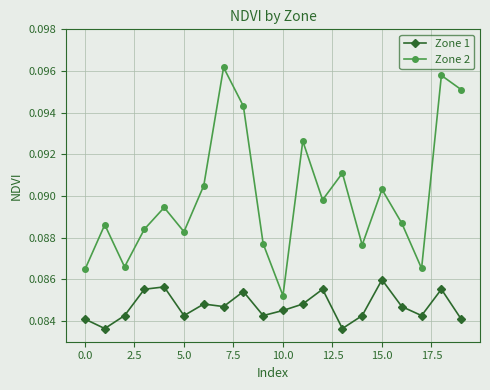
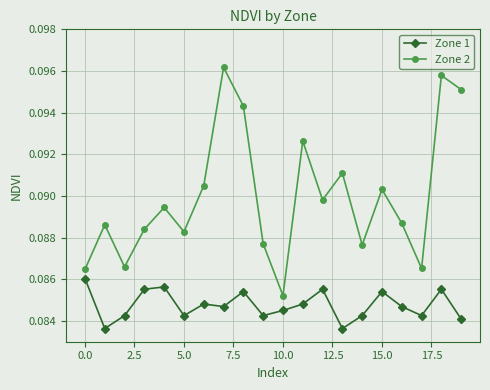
  {
    "Zone 1": {
-     "0.0": 0.0841,
+     "0.0": 0.0860,
      "5.0": 0.0843,
      "10.0": 0.0845,
-     "15.0": 0.0860
+     "15.0": 0.0854
    },
    "Zone 2": {
      "0.0": 0.0865,
      "5.0": 0.0883,
      "10.0": 0.0852,
      "15.0": 0.0903
    }
  }
